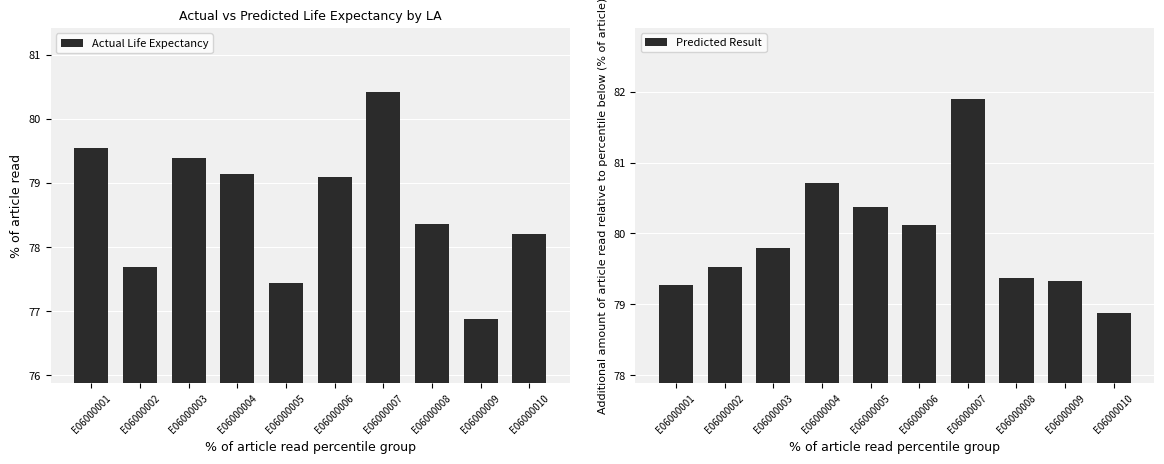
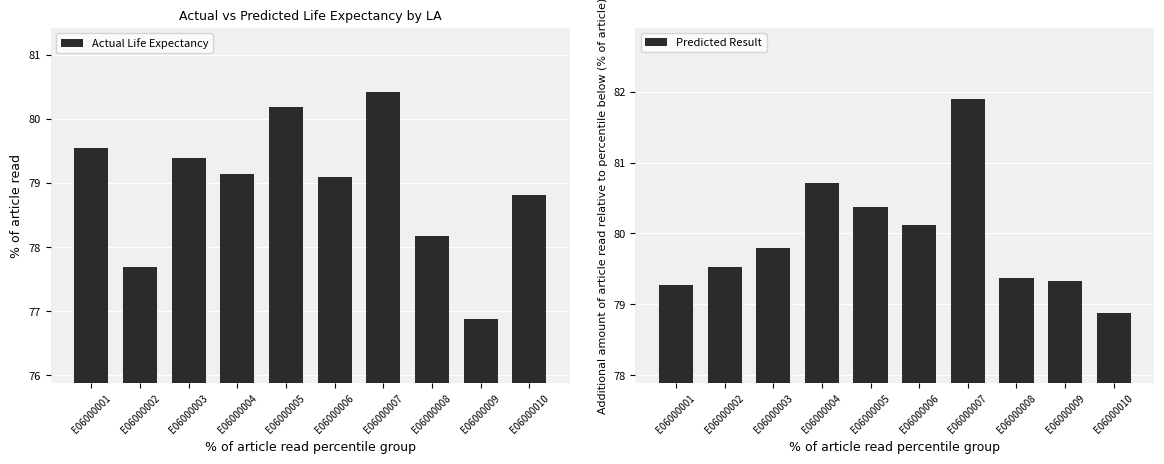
  {
    "Actual vs Predicted Life Expectancy by LA": {
      "E06000001": 79.6,
      "E06000002": 77.7,
      "E06000003": 79.4,
      "E06000004": 79.1,
-     "E06000005": 77.4,
+     "E06000005": 80.2,
      "E06000006": 79.1,
      "E06000007": 80.4,
-     "E06000008": 78.4,
+     "E06000008": 78.2,
      "E06000009": 76.9,
-     "E06000010": 78.2
+     "E06000010": 78.8
    }
  }
